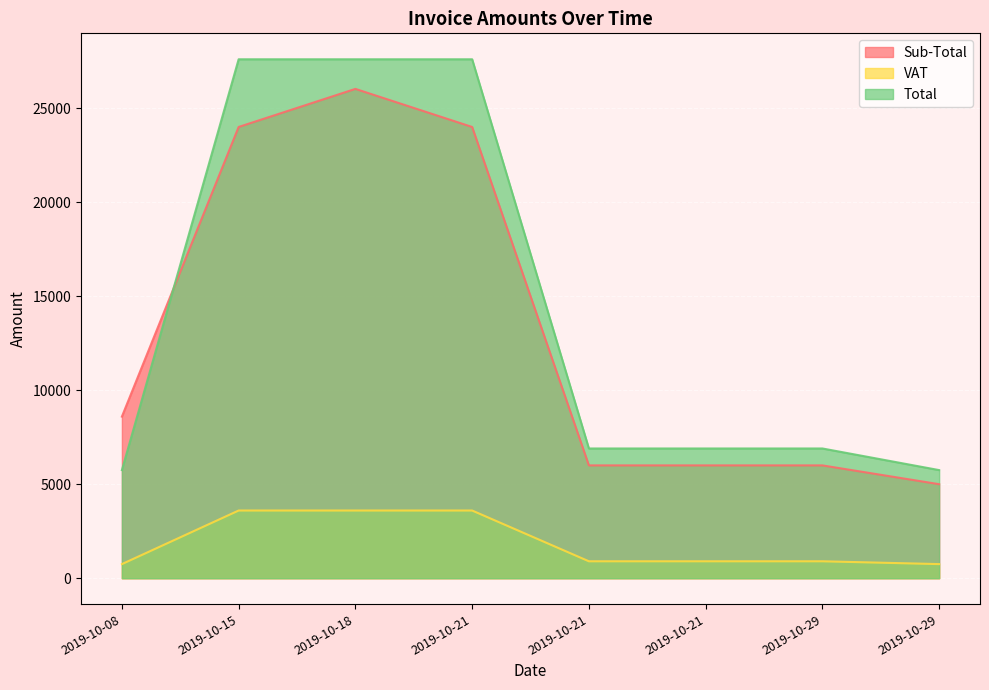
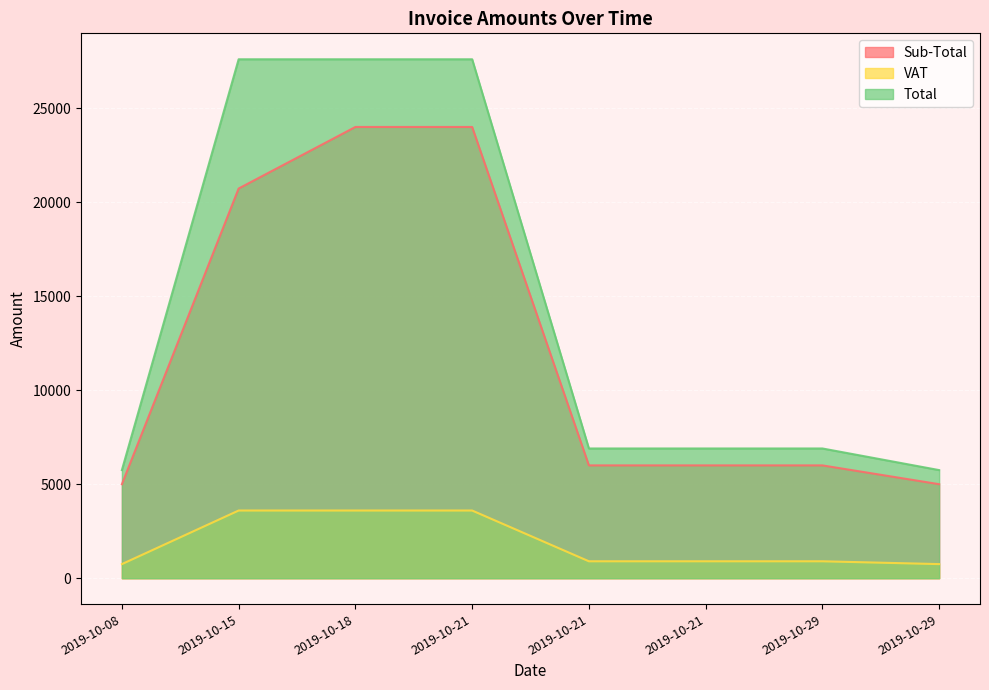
  {
    "Sub-Total": {
-     "2019-10-08": 8600,
-     "2019-10-15": 24000,
-     "2019-10-18": 26000
+     "2019-10-08": 5000,
+     "2019-10-15": 20700,
+     "2019-10-18": 24000
    },
    "VAT": {
      "2019-10-08": 800,
      "2019-10-15": 3600,
      "2019-10-18": 3600
    },
    "Total": {
      "2019-10-08": 5800,
      "2019-10-15": 27600,
      "2019-10-18": 27600
    }
  }
